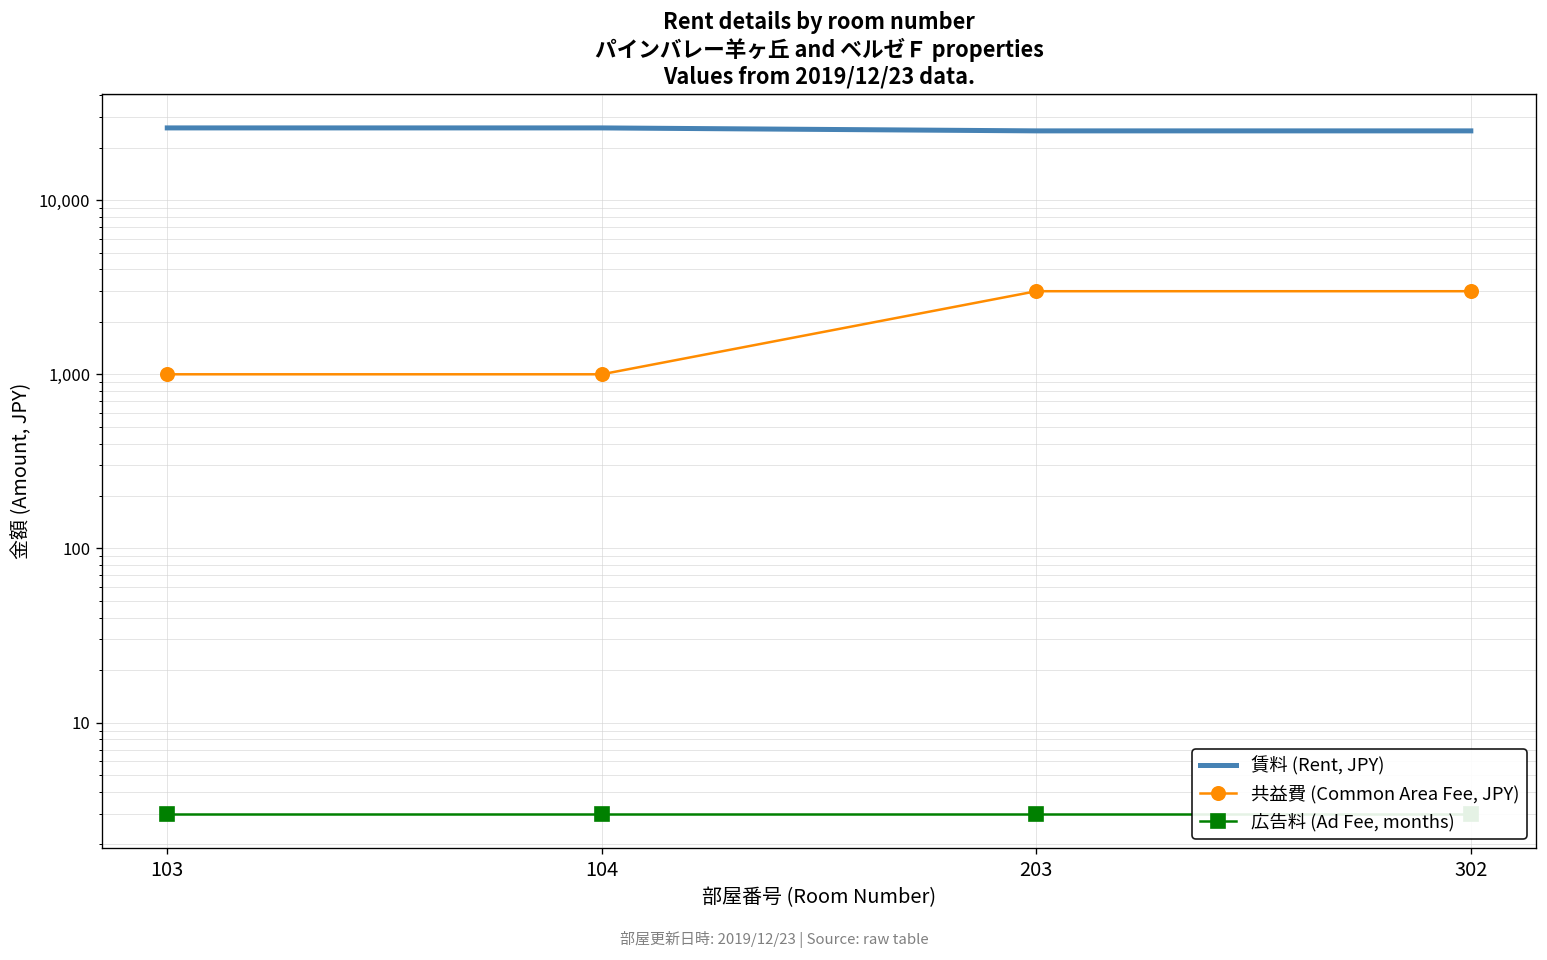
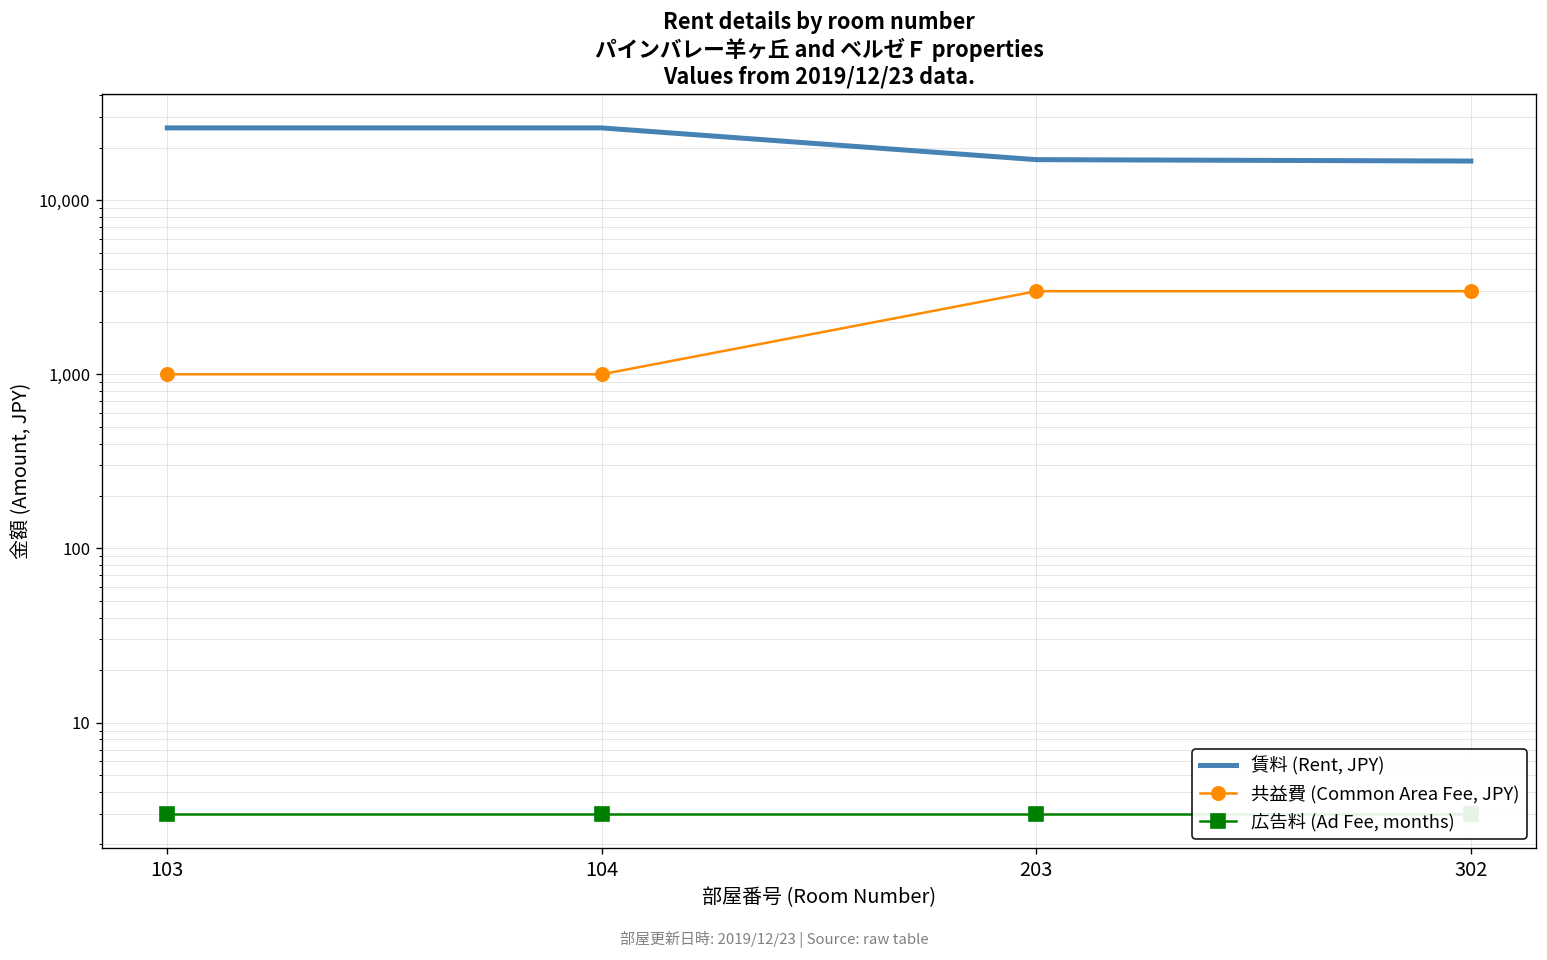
  {
    "賃料 (Rent, JPY)": {
      "103": "26,000",
      "104": "26,000",
-     "203": "25,000",
-     "302": "25,000"
+     "203": "17,000",
+     "302": "17,000"
    },
    "共益費 (Common Area Fee, JPY)": {
      "103": "1,000",
      "104": "1,000",
      "203": "3,000",
      "302": "3,000"
    },
    "広告料 (Ad Fee, months)": {
      "103": "3",
      "104": "3",
      "203": "3"
    }
  }
